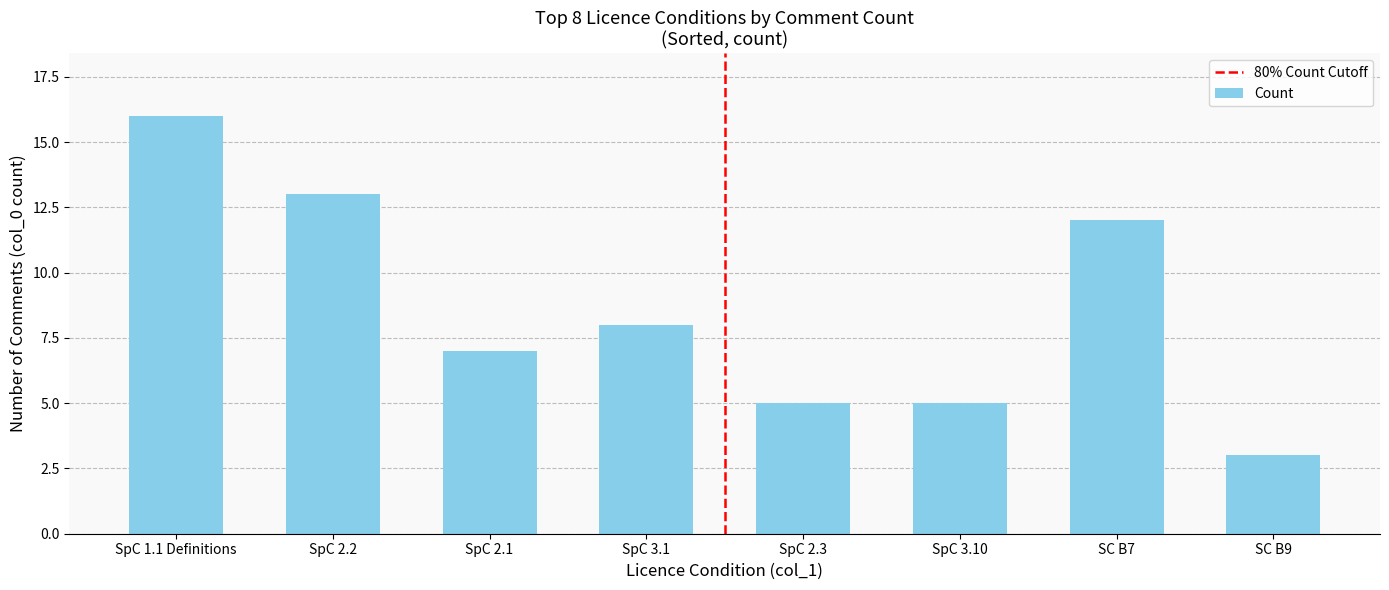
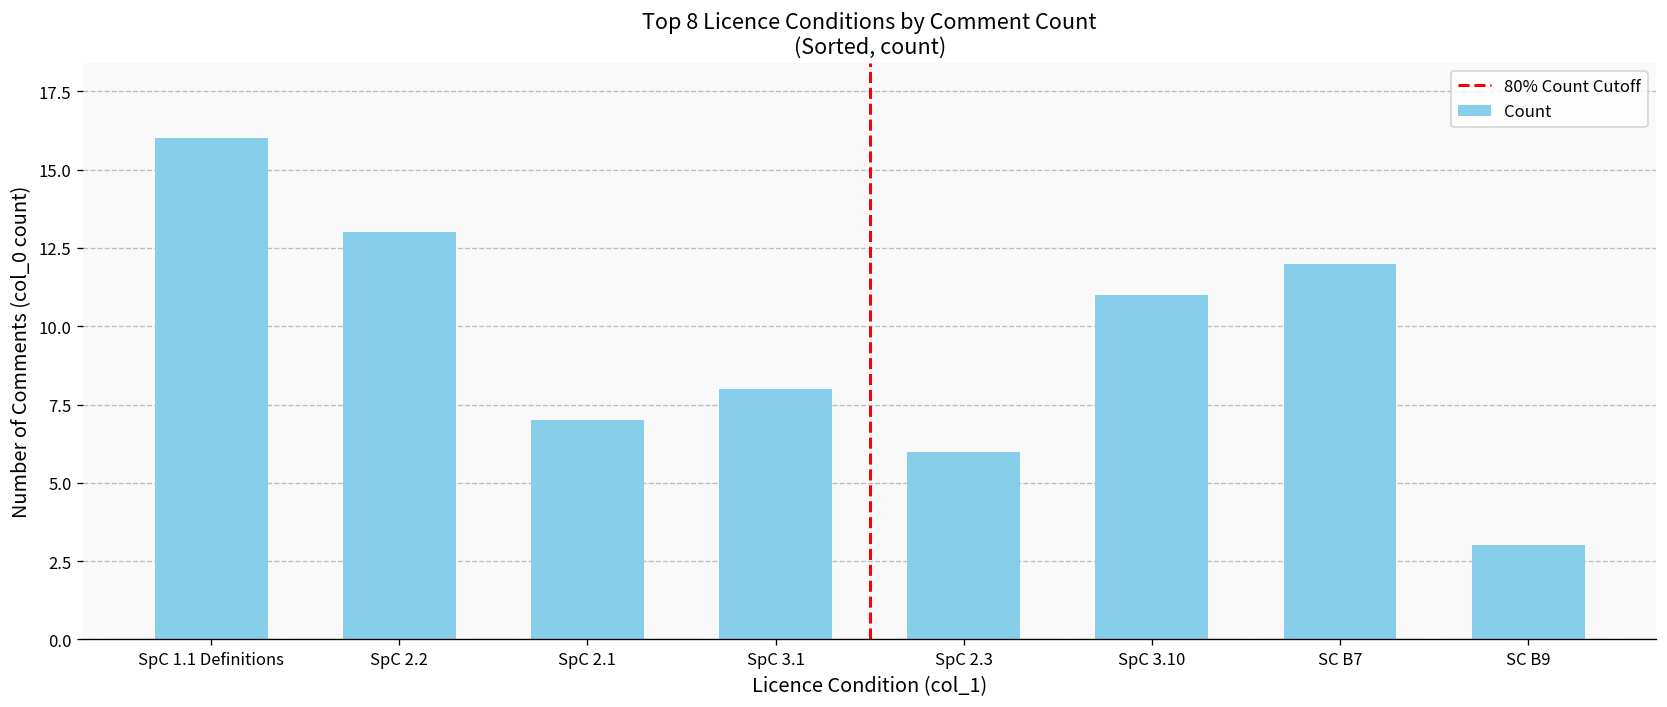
  {
    "SpC 1.1 Definitions": 16,
    "SpC 2.2": 13,
    "SpC 2.1": 7,
    "SpC 3.1": 8,
-   "SpC 2.3": 5,
-   "SpC 3.10": 5,
+   "SpC 2.3": 6,
+   "SpC 3.10": 11,
    "SC B7": 12,
    "SC B9": 3
  }
